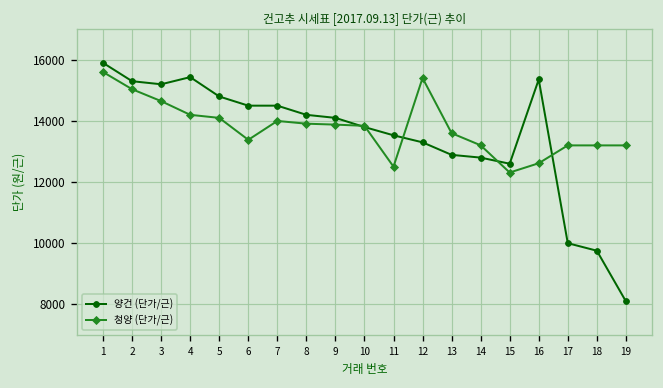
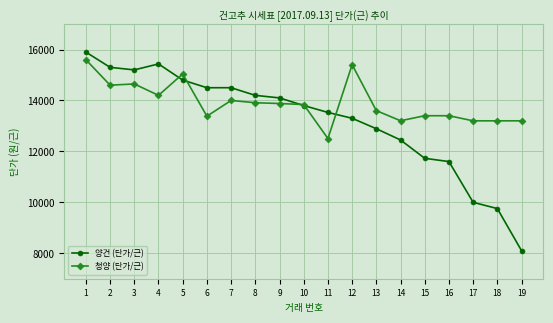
  {
    "양건 (단가/근)": {
      "1": 15900,
      "2": 15300,
      "3": 15200,
      "4": 15400,
      "5": 14800,
      "6": 14500,
      "7": 14500,
      "8": 14200,
      "9": 14100,
      "11": 13500,
      "12": 13300,
      "13": 12900,
-     "14": 12800,
-     "15": 12600,
-     "16": 15400,
+     "14": 12400,
+     "15": 11700,
+     "16": 11600,
      "17": 10000,
      "18": 9800,
      "19": 8100
    },
    "청양 (단가/근)": {
      "1": 15600,
-     "2": 15000,
+     "2": 14600,
      "3": 14600,
      "4": 14200,
-     "5": 14100,
+     "5": 15000,
      "6": 13400,
      "7": 14000,
      "8": 13900,
      "9": 13900,
      "11": 12500,
      "12": 15400,
      "13": 13600,
      "14": 13200,
-     "15": 12300,
-     "16": 12600,
+     "15": 13400,
+     "16": 13400,
      "17": 13200,
      "18": 13200,
      "19": 13200
    }
  }
